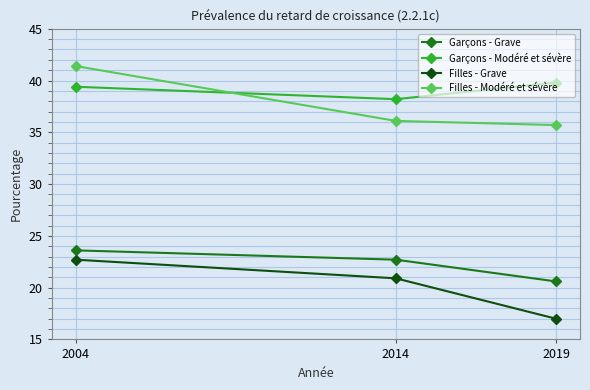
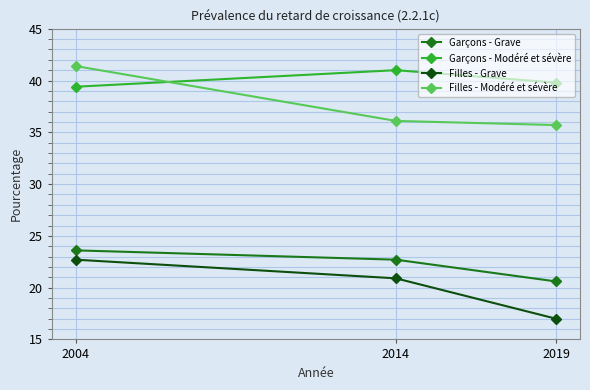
  {
    "Garçons - Modéré et sévère": {
      "2004": 39.4,
-     "2014": 38.2
+     "2014": 41.0
    },
    "Filles - Modéré et sévère": {
      "2004": 41.4,
      "2014": 36.1,
      "2019": 35.7
    }
  }
